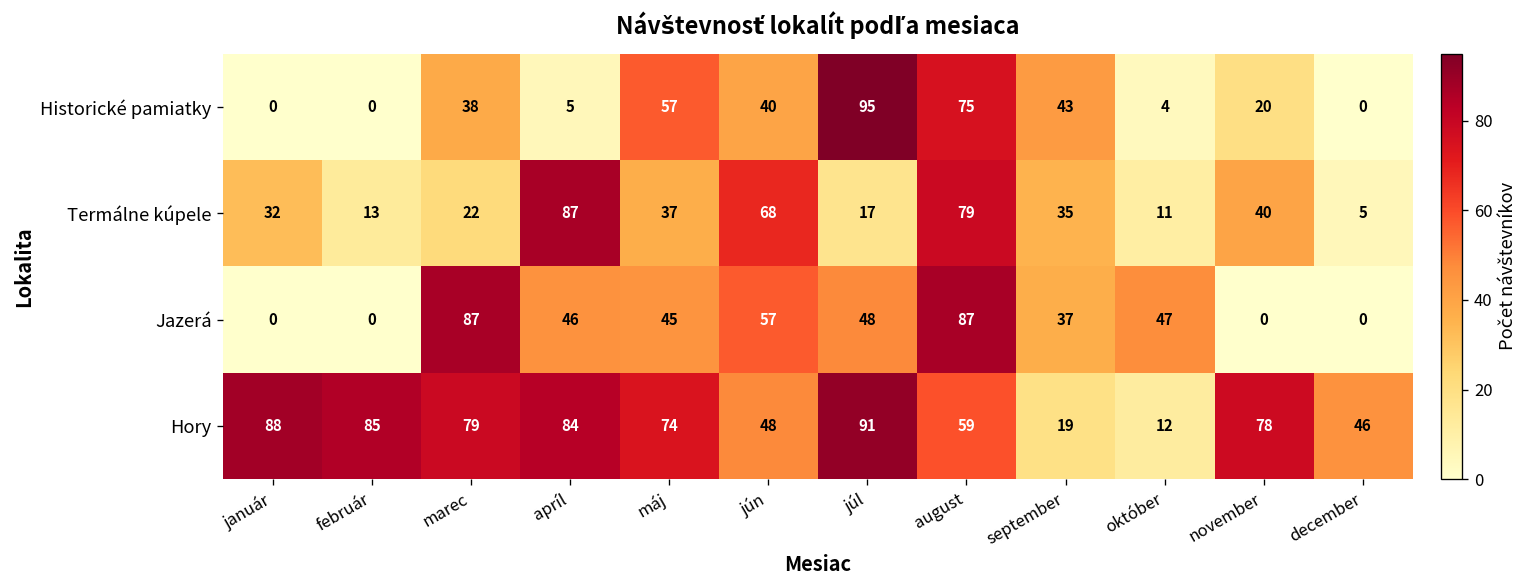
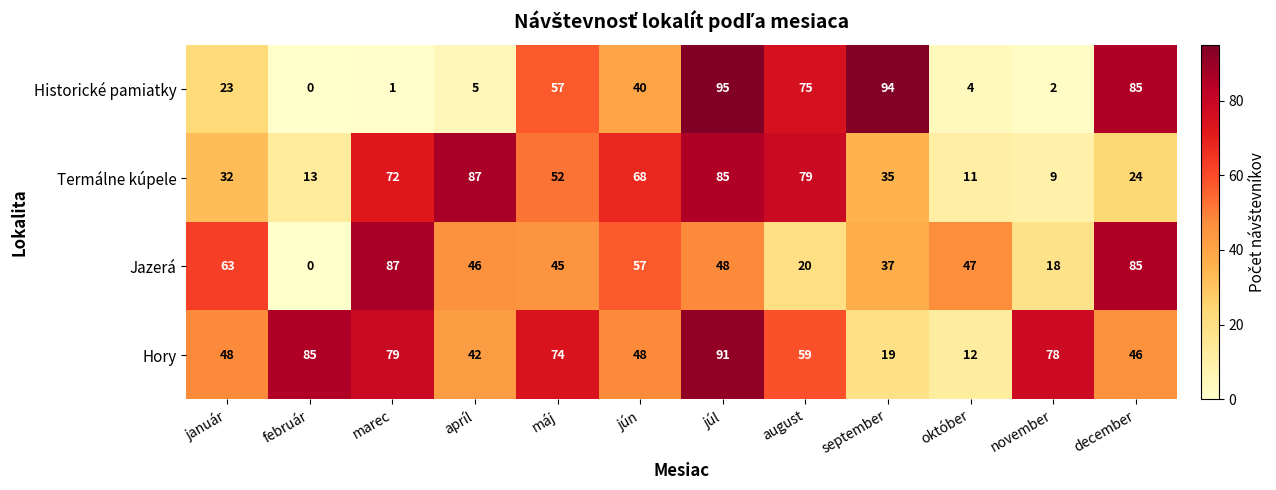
  {
    "Historické pamiatky": {
-     "január": 0,
+     "január": 23,
      "február": 0,
-     "marec": 38,
+     "marec": 1,
      "apríl": 5,
      "máj": 57,
      "jún": 40,
      "júl": 95,
      "august": 75,
-     "september": 43,
+     "september": 94,
      "október": 4,
-     "november": 20,
-     "december": 0
+     "november": 2,
+     "december": 85
    },
    "Termálne kúpele": {
      "január": 32,
      "február": 13,
-     "marec": 22,
+     "marec": 72,
      "apríl": 87,
-     "máj": 37,
+     "máj": 52,
      "jún": 68,
-     "júl": 17,
+     "júl": 85,
      "august": 79,
      "september": 35,
      "október": 11,
-     "november": 40,
-     "december": 5
+     "november": 9,
+     "december": 24
    },
    "Jazerá": {
-     "január": 0,
+     "január": 63,
      "február": 0,
      "marec": 87,
      "apríl": 46,
      "máj": 45,
      "jún": 57,
      "júl": 48,
-     "august": 87,
+     "august": 20,
      "september": 37,
      "október": 47,
-     "november": 0,
-     "december": 0
+     "november": 18,
+     "december": 85
    },
    "Hory": {
-     "január": 88,
+     "január": 48,
      "február": 85,
      "marec": 79,
-     "apríl": 84,
+     "apríl": 42,
      "máj": 74,
      "jún": 48,
      "júl": 91,
      "august": 59,
      "september": 19,
      "október": 12,
      "november": 78,
      "december": 46
    }
  }
